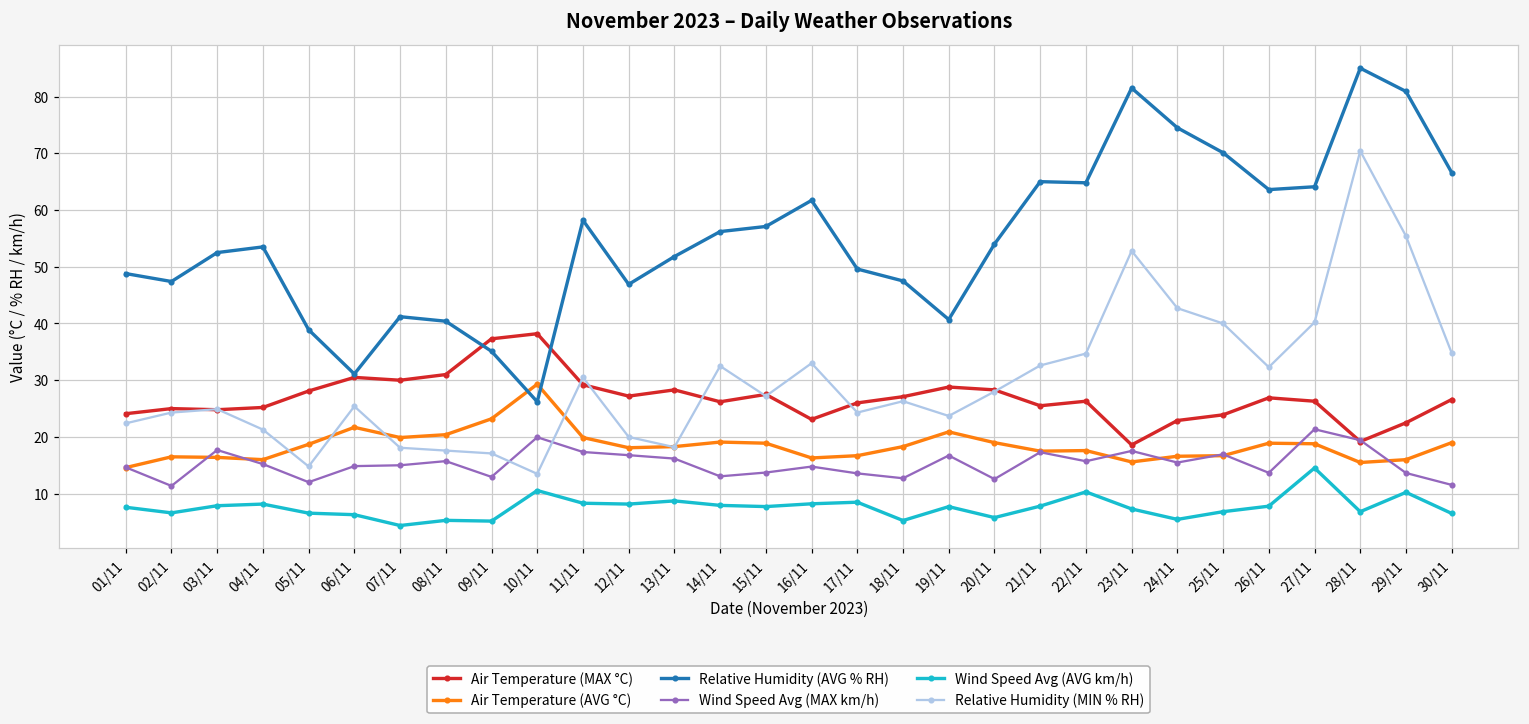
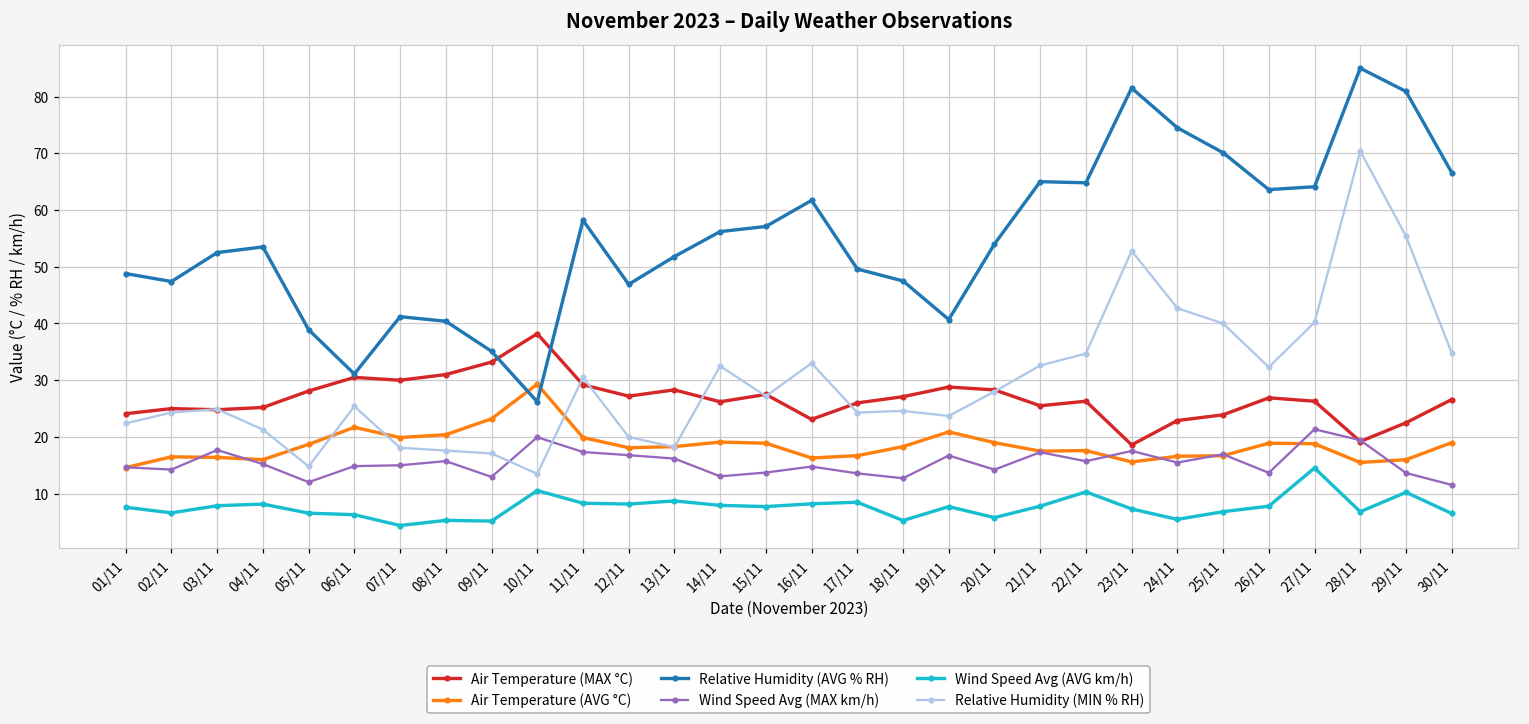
  {
    "Air Temperature (MAX °C)": {
      "01/11": 24,
      "02/11": 25,
      "04/11": 25,
      "05/11": 28,
      "06/11": 31,
      "07/11": 30,
      "08/11": 31,
-     "09/11": 37,
+     "09/11": 33,
      "10/11": 38,
      "11/11": 29,
      "12/11": 27,
      "13/11": 28,
      "14/11": 26,
      "16/11": 23,
      "17/11": 26,
      "18/11": 27,
      "19/11": 29,
      "21/11": 26,
      "22/11": 26,
      "23/11": 19,
      "24/11": 23,
      "25/11": 24,
      "26/11": 27,
      "27/11": 26,
      "29/11": 23,
      "30/11": 27
    },
    "Air Temperature (AVG °C)": {
      "02/11": 17,
      "03/11": 16,
      "04/11": 16,
      "05/11": 19,
      "06/11": 22,
      "07/11": 20,
      "08/11": 20,
      "09/11": 23,
      "10/11": 29,
      "11/11": 20,
      "12/11": 18,
      "14/11": 19,
      "15/11": 19,
      "16/11": 16,
      "17/11": 17,
      "18/11": 18,
      "19/11": 21,
      "20/11": 19,
      "22/11": 18,
      "23/11": 16,
      "24/11": 17,
      "26/11": 19,
      "27/11": 19,
      "28/11": 16,
      "29/11": 16,
      "30/11": 19
    },
    "Relative Humidity (AVG % RH)": {
      "01/11": 49,
      "02/11": 47,
      "03/11": 53,
      "04/11": 54,
      "05/11": 39,
      "06/11": 31,
      "07/11": 41,
      "08/11": 40,
      "09/11": 35,
      "10/11": 26,
      "11/11": 58,
      "12/11": 47,
      "13/11": 52,
      "14/11": 56,
      "15/11": 57,
      "16/11": 62,
      "17/11": 50,
      "18/11": 48,
      "19/11": 41,
      "20/11": 54,
      "21/11": 65,
      "22/11": 65,
      "23/11": 82,
      "24/11": 75,
      "25/11": 70,
      "26/11": 64,
      "27/11": 64,
      "28/11": 85,
      "29/11": 81,
      "30/11": 67
    },
    "Wind Speed Avg (MAX km/h)": {
-     "02/11": 11,
+     "02/11": 14,
      "03/11": 18,
      "04/11": 15,
      "05/11": 12,
      "06/11": 15,
      "07/11": 15,
      "08/11": 16,
      "09/11": 13,
      "10/11": 20,
      "11/11": 17,
      "12/11": 17,
      "13/11": 16,
      "14/11": 13,
      "15/11": 14,
      "16/11": 15,
      "17/11": 14,
      "18/11": 13,
      "19/11": 17,
-     "20/11": 13,
+     "20/11": 14,
      "22/11": 16,
      "23/11": 18,
      "24/11": 15,
      "26/11": 14,
      "27/11": 21,
      "29/11": 14,
      "30/11": 12
    },
    "Wind Speed Avg (AVG km/h)": {
      "01/11": 8,
      "02/11": 7,
      "03/11": 8,
      "04/11": 8,
      "05/11": 7,
      "06/11": 6,
      "07/11": 4,
      "08/11": 5,
      "09/11": 5,
      "10/11": 11,
      "11/11": 8,
      "12/11": 8,
      "13/11": 9,
      "14/11": 8,
      "15/11": 8,
      "16/11": 8,
      "17/11": 9,
      "18/11": 5,
      "19/11": 8,
      "20/11": 6,
      "21/11": 8,
      "22/11": 10,
      "23/11": 7,
      "24/11": 5,
      "25/11": 7,
      "26/11": 8,
      "27/11": 15,
      "28/11": 7,
      "29/11": 10,
      "30/11": 7
    },
    "Relative Humidity (MIN % RH)": {
      "01/11": 22,
      "02/11": 24,
      "04/11": 21,
      "05/11": 15,
      "06/11": 25,
      "07/11": 18,
      "08/11": 18,
      "09/11": 17,
      "10/11": 14,
      "11/11": 31,
      "12/11": 20,
      "14/11": 33,
      "16/11": 33,
      "17/11": 24,
-     "18/11": 26,
+     "18/11": 25,
      "19/11": 24,
      "21/11": 33,
      "22/11": 35,
      "23/11": 53,
      "24/11": 43,
      "25/11": 40,
      "26/11": 32,
      "27/11": 40,
      "28/11": 70,
      "29/11": 55,
      "30/11": 35
    }
  }
